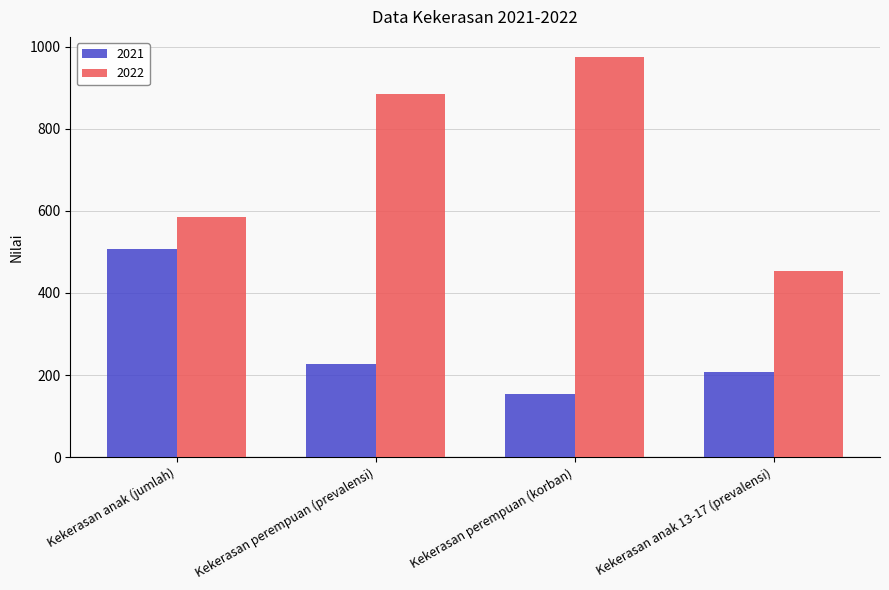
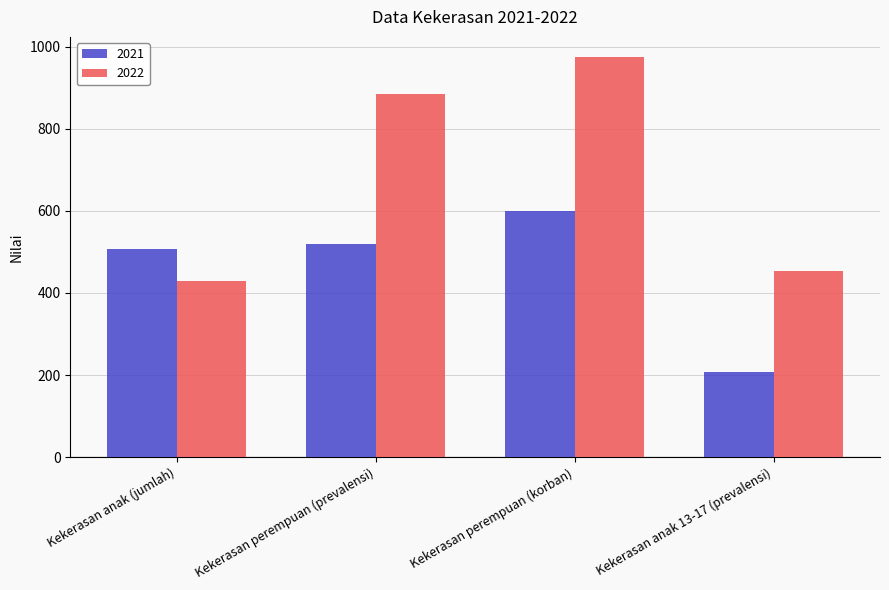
  {
    "2021": {
      "Kekerasan anak (jumlah)": 510,
-     "Kekerasan perempuan (prevalensi)": 230,
-     "Kekerasan perempuan (korban)": 150,
+     "Kekerasan perempuan (prevalensi)": 520,
+     "Kekerasan perempuan (korban)": 600,
      "Kekerasan anak 13-17 (prevalensi)": 210
    },
    "2022": {
-     "Kekerasan anak (jumlah)": 590,
+     "Kekerasan anak (jumlah)": 430,
      "Kekerasan perempuan (prevalensi)": 890,
      "Kekerasan perempuan (korban)": 980,
      "Kekerasan anak 13-17 (prevalensi)": 450
    }
  }
